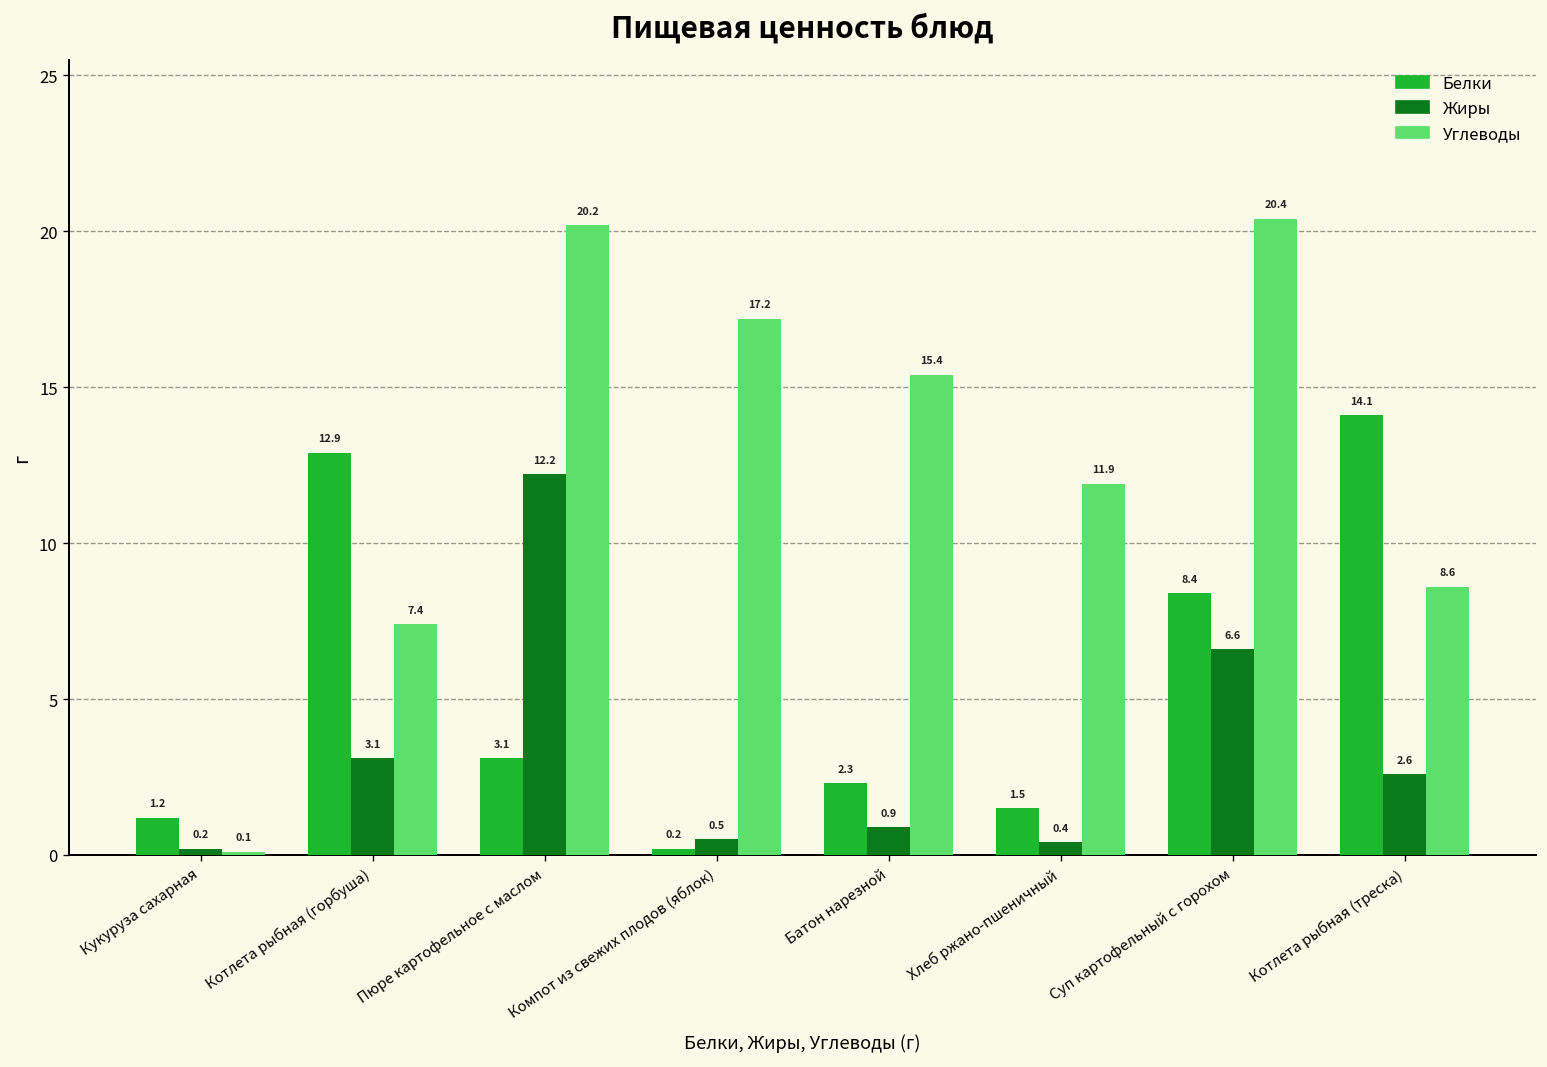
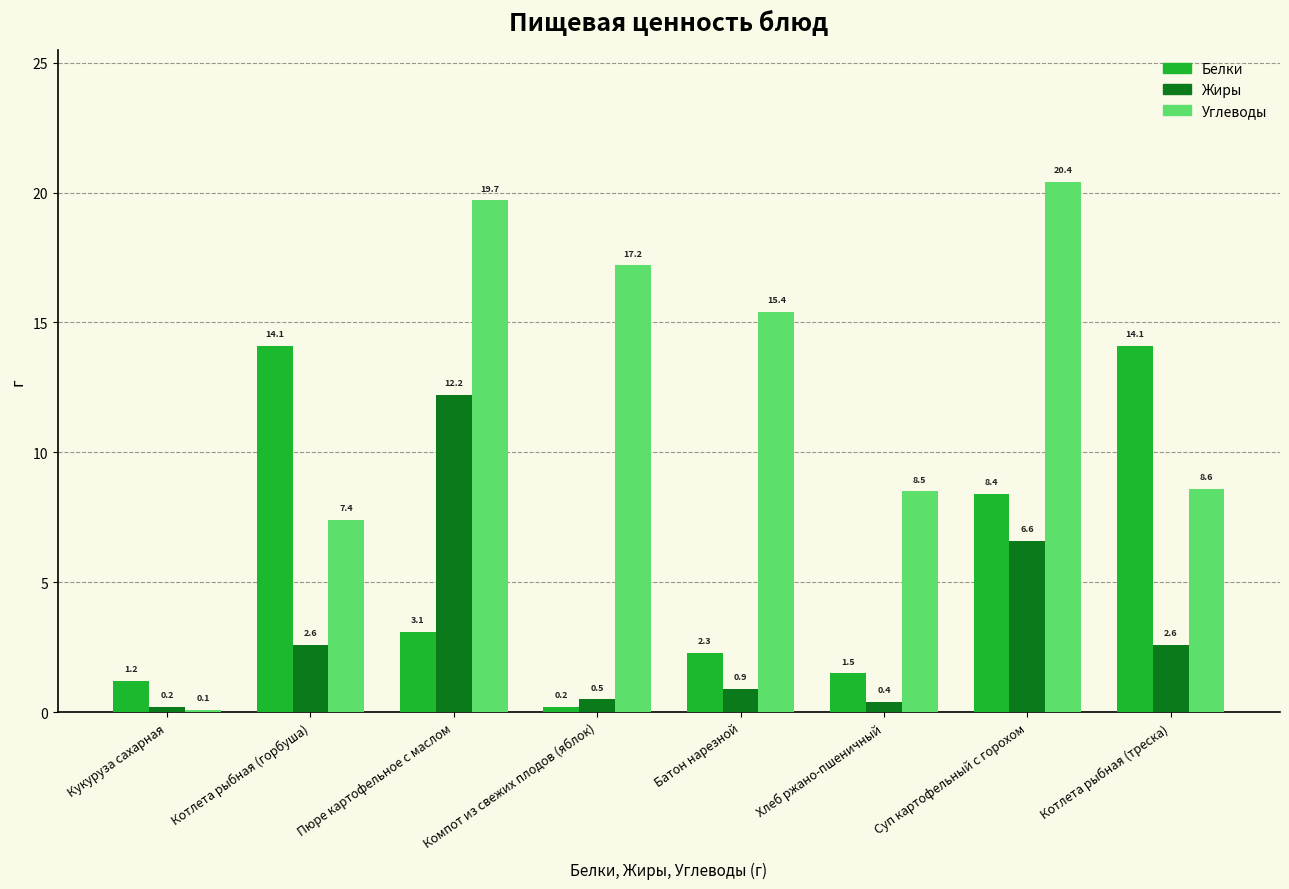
  {
    "Белки": {
      "Кукуруза сахарная": 1.2,
-     "Котлета рыбная (горбуша)": 12.9,
+     "Котлета рыбная (горбуша)": 14.1,
      "Пюре картофельное с маслом": 3.1,
      "Компот из свежих плодов (яблок)": 0.2,
      "Батон нарезной": 2.3,
      "Хлеб ржано-пшеничный": 1.5,
      "Суп картофельный с горохом": 8.4,
      "Котлета рыбная (треска)": 14.1
    },
    "Жиры": {
      "Кукуруза сахарная": 0.2,
-     "Котлета рыбная (горбуша)": 3.1,
+     "Котлета рыбная (горбуша)": 2.6,
      "Пюре картофельное с маслом": 12.2,
      "Компот из свежих плодов (яблок)": 0.5,
      "Батон нарезной": 0.9,
      "Хлеб ржано-пшеничный": 0.4,
      "Суп картофельный с горохом": 6.6,
      "Котлета рыбная (треска)": 2.6
    },
    "Углеводы": {
      "Кукуруза сахарная": 0.1,
      "Котлета рыбная (горбуша)": 7.4,
-     "Пюре картофельное с маслом": 20.2,
+     "Пюре картофельное с маслом": 19.7,
      "Компот из свежих плодов (яблок)": 17.2,
      "Батон нарезной": 15.4,
-     "Хлеб ржано-пшеничный": 11.9,
+     "Хлеб ржано-пшеничный": 8.5,
      "Суп картофельный с горохом": 20.4,
      "Котлета рыбная (треска)": 8.6
    }
  }
